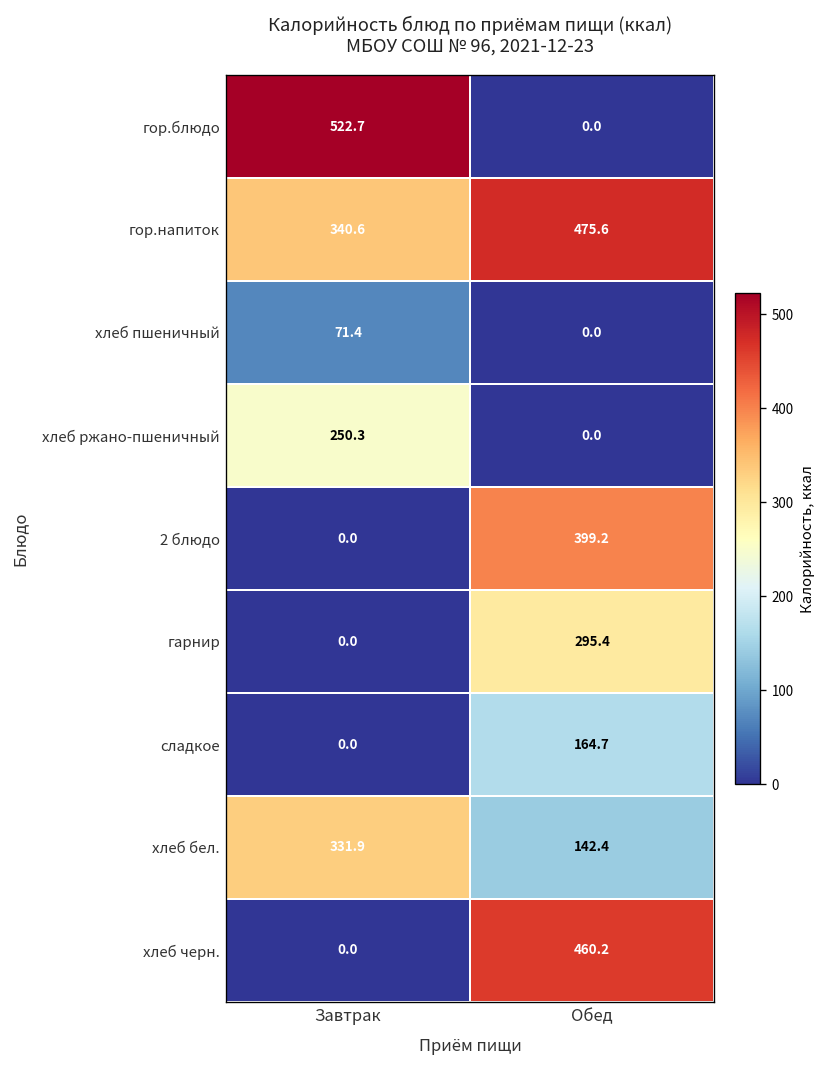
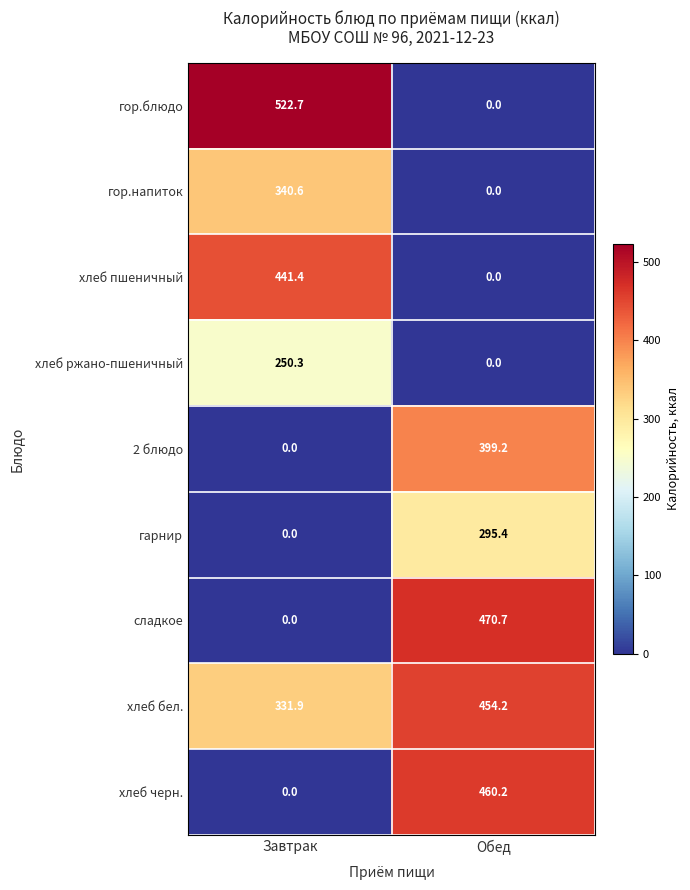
  {
    "гор.блюдо": {
      "Завтрак": 522.7,
      "Обед": 0.0
    },
    "гор.напиток": {
      "Завтрак": 340.6,
-     "Обед": 475.6
+     "Обед": 0.0
    },
    "хлеб пшеничный": {
-     "Завтрак": 71.4,
+     "Завтрак": 441.4,
      "Обед": 0.0
    },
    "хлеб ржано-пшеничный": {
      "Завтрак": 250.3,
      "Обед": 0.0
    },
    "2 блюдо": {
      "Завтрак": 0.0,
      "Обед": 399.2
    },
    "гарнир": {
      "Завтрак": 0.0,
      "Обед": 295.4
    },
    "сладкое": {
      "Завтрак": 0.0,
-     "Обед": 164.7
+     "Обед": 470.7
    },
    "хлеб бел.": {
      "Завтрак": 331.9,
-     "Обед": 142.4
+     "Обед": 454.2
    },
    "хлеб черн.": {
      "Завтрак": 0.0,
      "Обед": 460.2
    }
  }
